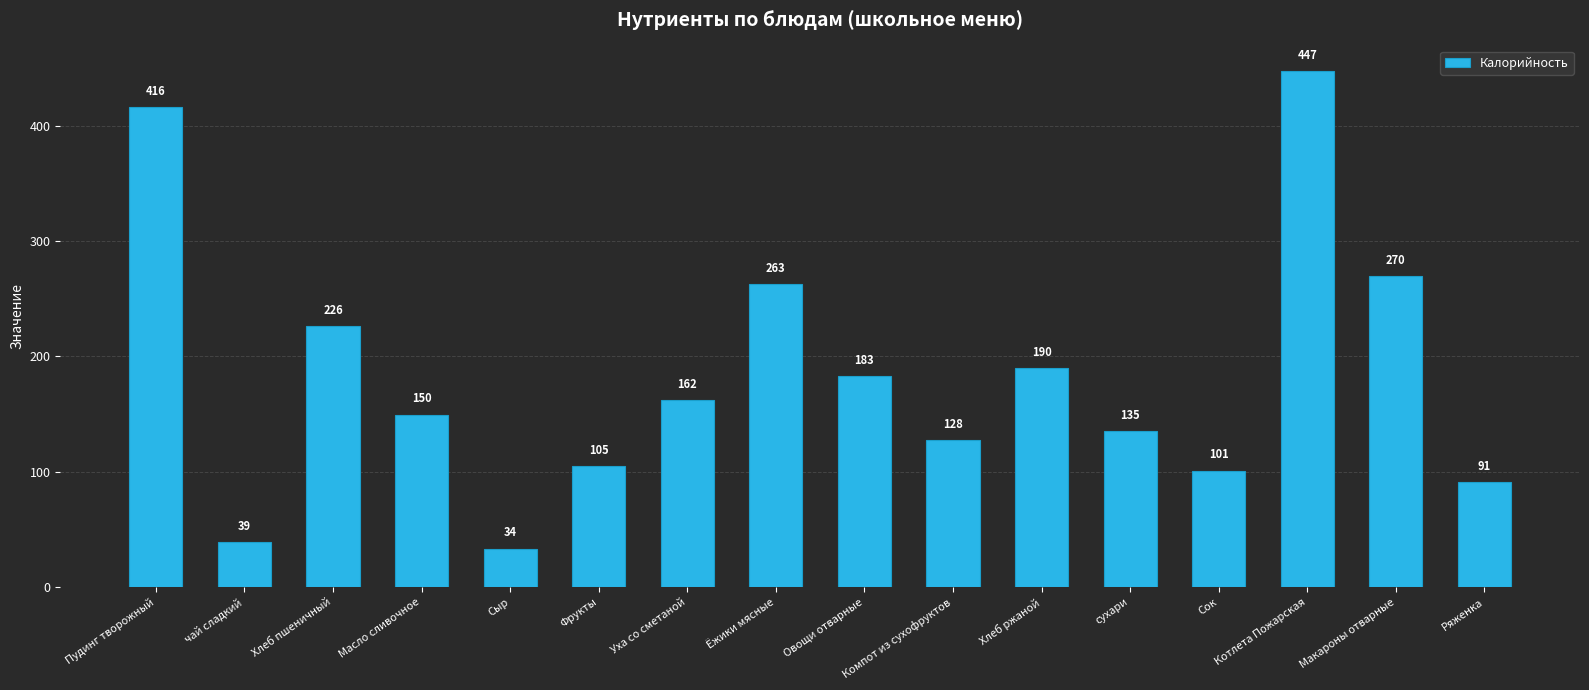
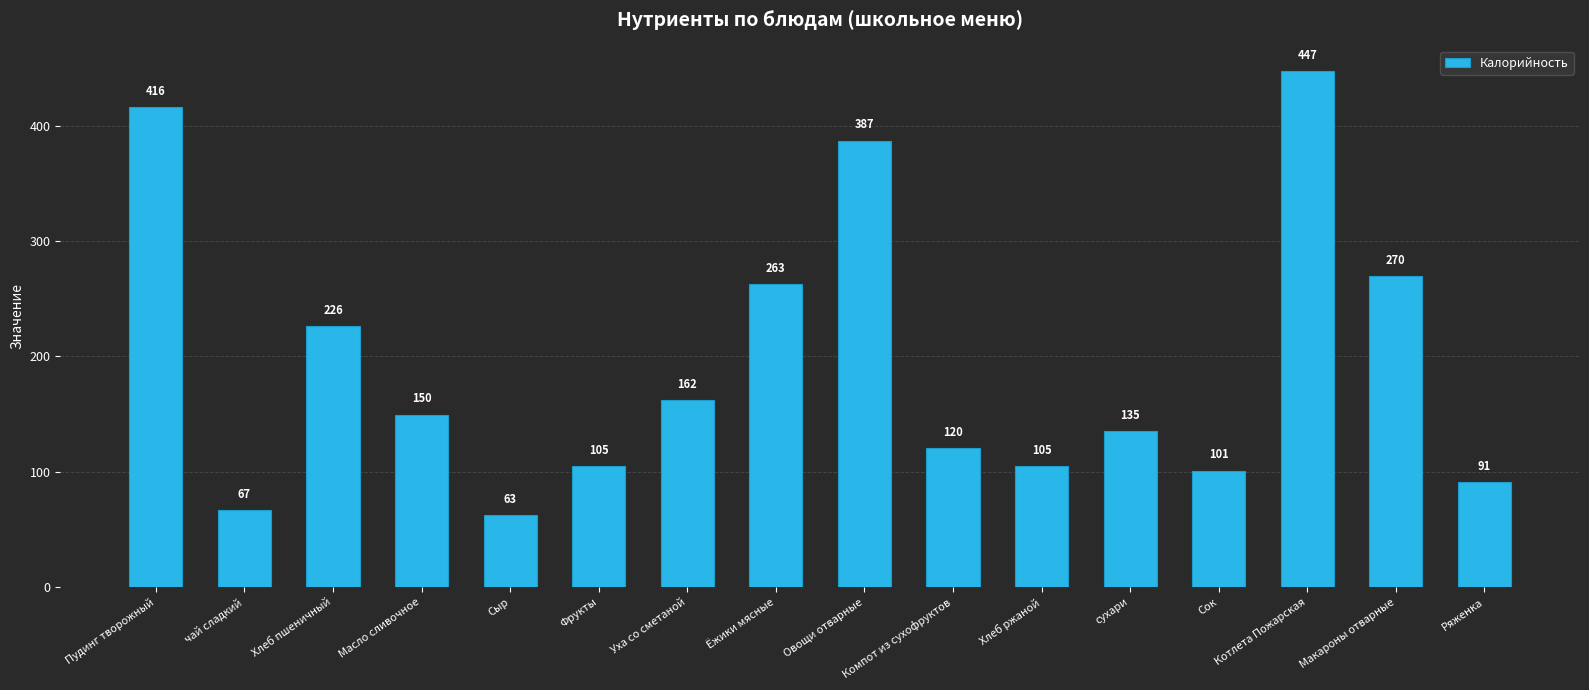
  {
    "Пудинг творожный": 416,
-   "чай сладкий": 39,
+   "чай сладкий": 67,
    "Хлеб пшеничный": 226,
    "Масло сливочное": 150,
-   "Сыр": 34,
+   "Сыр": 63,
    "Фрукты": 105,
    "Уха со сметаной": 162,
    "Ёжики мясные": 263,
-   "Овощи отварные": 183,
-   "Компот из сухофруктов": 128,
-   "Хлеб ржаной": 190,
+   "Овощи отварные": 387,
+   "Компот из сухофруктов": 120,
+   "Хлеб ржаной": 105,
    "сухари": 135,
    "Сок": 101,
    "Котлета Пожарская": 447,
    "Макароны отварные": 270,
    "Ряженка": 91
  }
